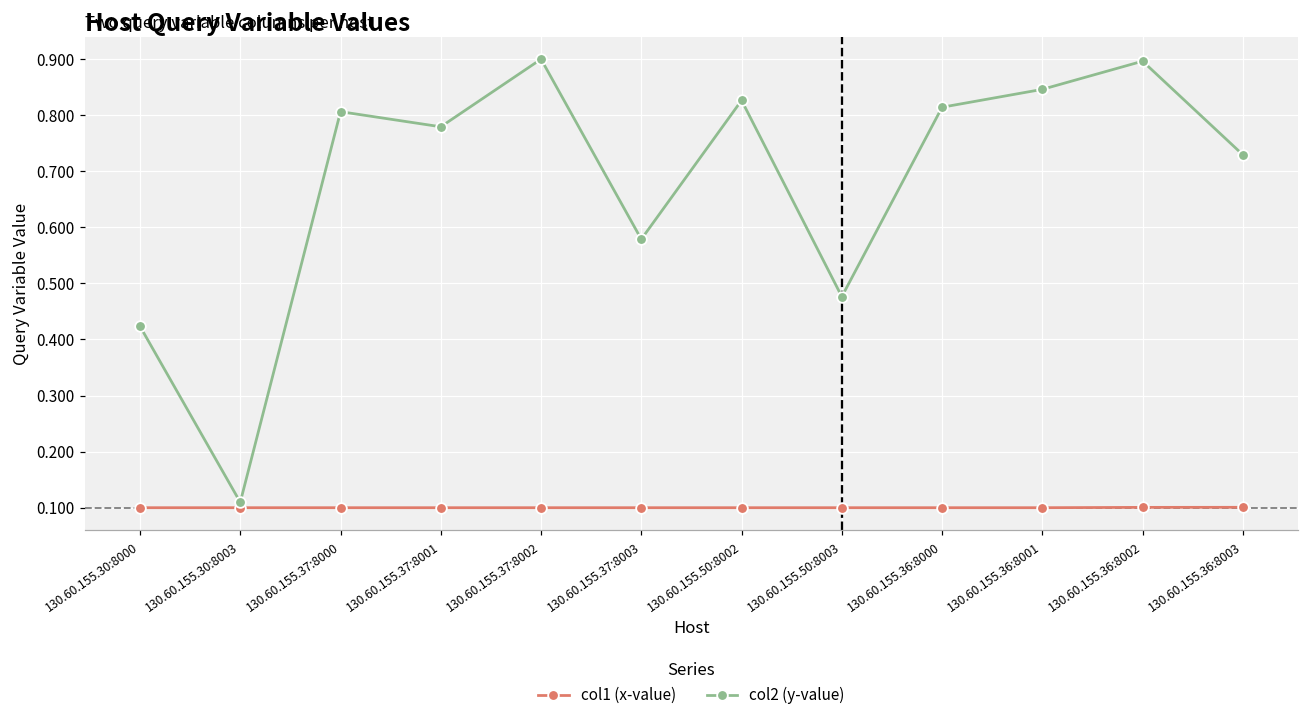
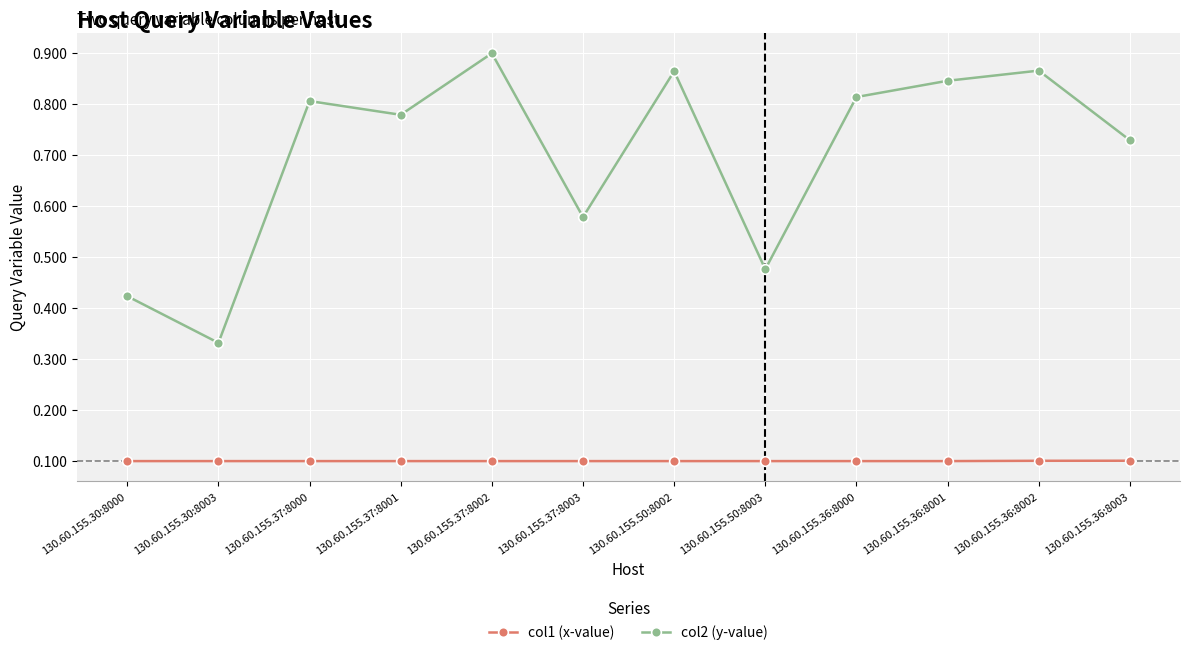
  {
    "col1 (x-value)": {
      "130.60.155.30:8000": 0.10,
      "130.60.155.30:8003": 0.10,
      "130.60.155.37:8000": 0.10,
      "130.60.155.37:8001": 0.10,
      "130.60.155.37:8002": 0.10,
      "130.60.155.37:8003": 0.10,
      "130.60.155.50:8002": 0.10,
      "130.60.155.50:8003": 0.10,
      "130.60.155.36:8000": 0.10,
      "130.60.155.36:8001": 0.10,
      "130.60.155.36:8002": 0.10,
      "130.60.155.36:8003": 0.10
    },
    "col2 (y-value)": {
      "130.60.155.30:8000": 0.42,
-     "130.60.155.30:8003": 0.11,
+     "130.60.155.30:8003": 0.33,
      "130.60.155.37:8000": 0.81,
      "130.60.155.37:8001": 0.78,
      "130.60.155.37:8002": 0.90,
      "130.60.155.37:8003": 0.58,
-     "130.60.155.50:8002": 0.83,
+     "130.60.155.50:8002": 0.86,
      "130.60.155.50:8003": 0.48,
      "130.60.155.36:8000": 0.81,
      "130.60.155.36:8001": 0.85,
-     "130.60.155.36:8002": 0.90,
+     "130.60.155.36:8002": 0.87,
      "130.60.155.36:8003": 0.73
    }
  }
